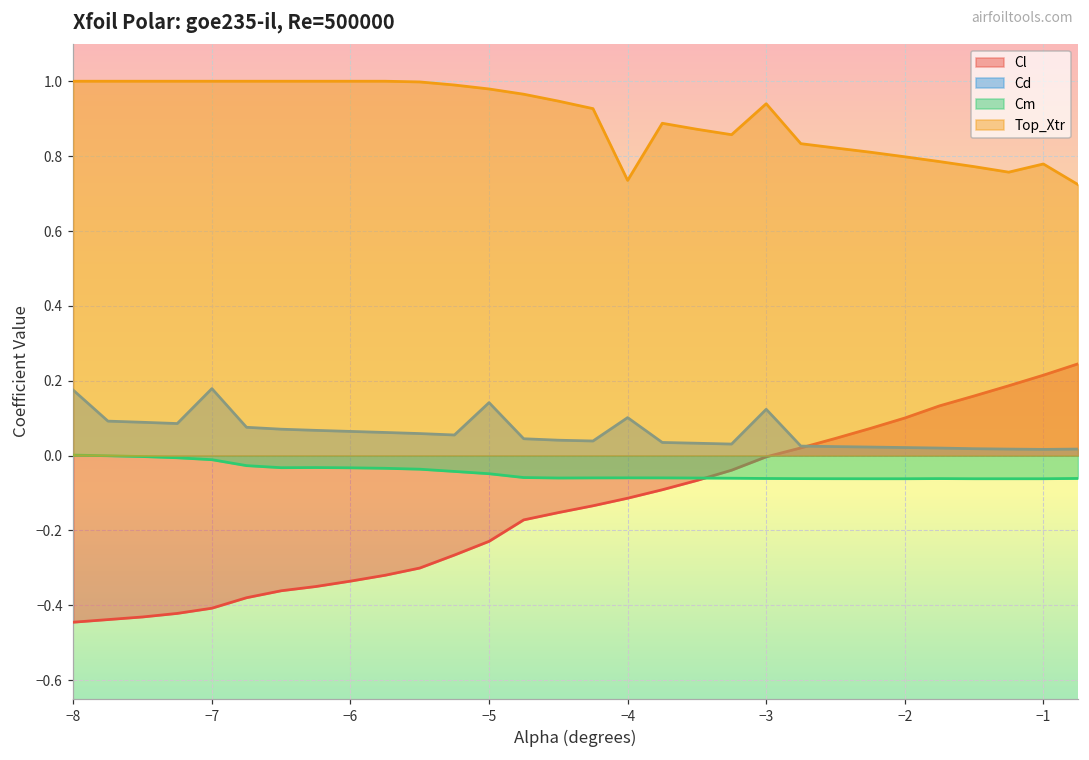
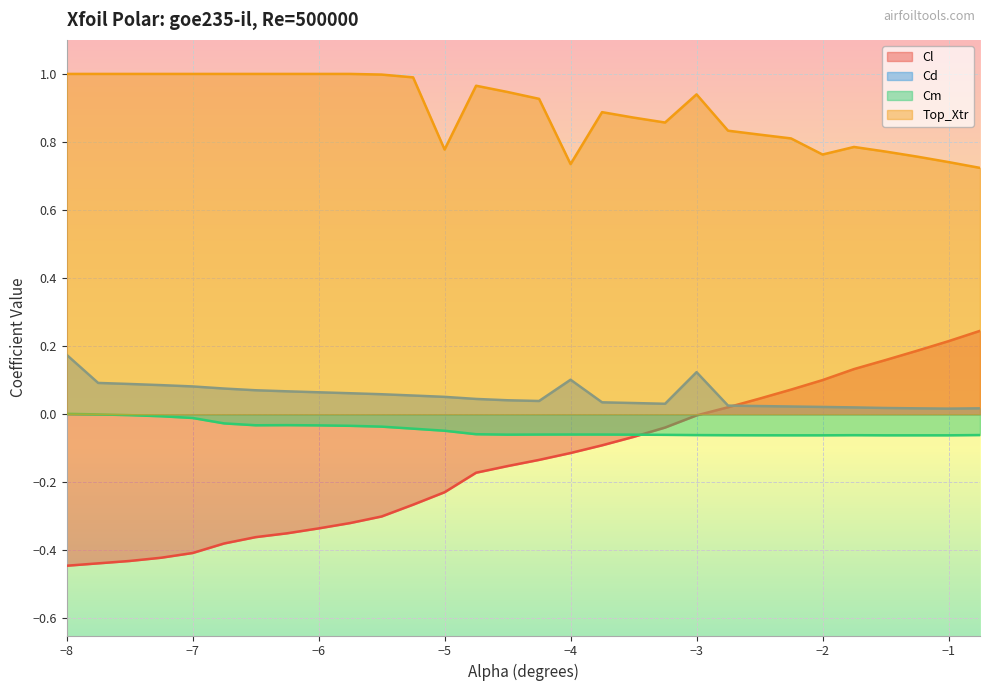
  {
    "Cd": {
      "−8": 0.17,
-     "−7": 0.18,
+     "−7": 0.08,
      "−6": 0.06,
-     "−5": 0.14,
+     "−5": 0.05,
      "−4": 0.10,
      "−3": 0.12,
      "−2": 0.02,
      "−1": 0.02
    },
    "Top_Xtr": {
      "−8": 1.00,
      "−7": 1.00,
      "−6": 1.00,
-     "−5": 0.98,
+     "−5": 0.78,
      "−4": 0.74,
      "−3": 0.94,
-     "−2": 0.80,
-     "−1": 0.78
+     "−2": 0.76,
+     "−1": 0.74
    }
  }
